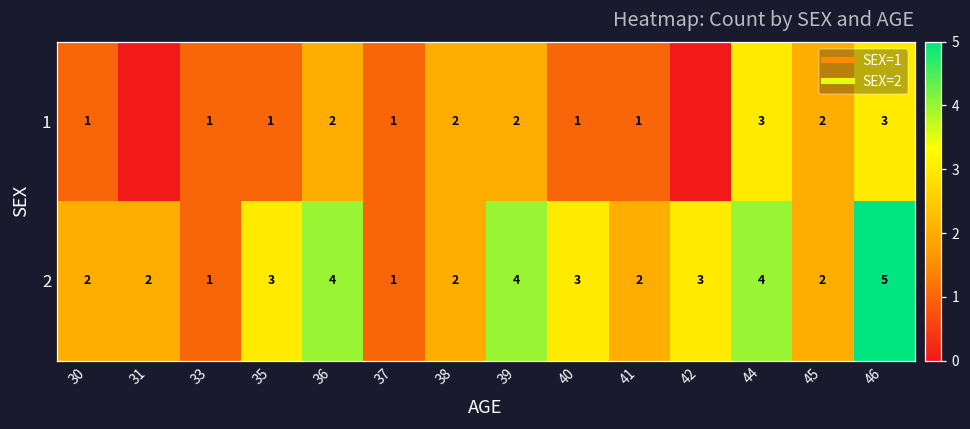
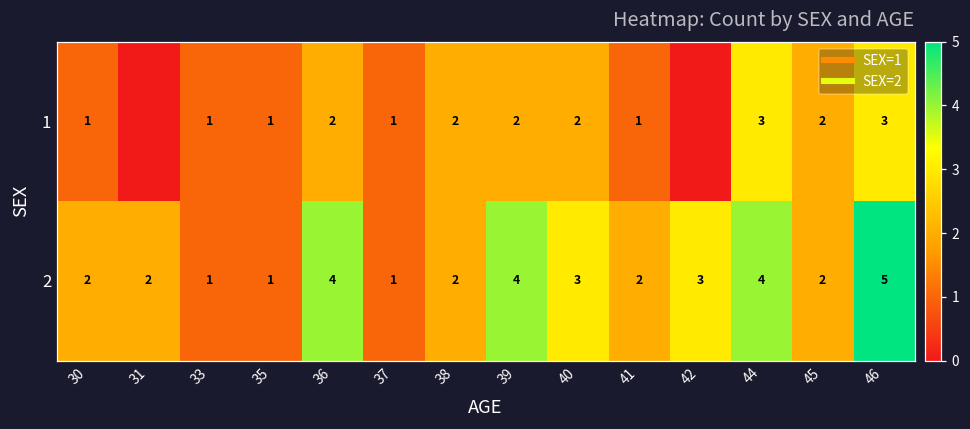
  {
    "1": {
      "30": 1,
      "33": 1,
      "35": 1,
      "36": 2,
      "37": 1,
      "38": 2,
      "39": 2,
-     "40": 1,
+     "40": 2,
      "41": 1,
      "44": 3,
      "45": 2,
      "46": 3
    },
    "2": {
      "30": 2,
      "31": 2,
      "33": 1,
-     "35": 3,
+     "35": 1,
      "36": 4,
      "37": 1,
      "38": 2,
      "39": 4,
      "40": 3,
      "41": 2,
      "42": 3,
      "44": 4,
      "45": 2,
      "46": 5
    }
  }
